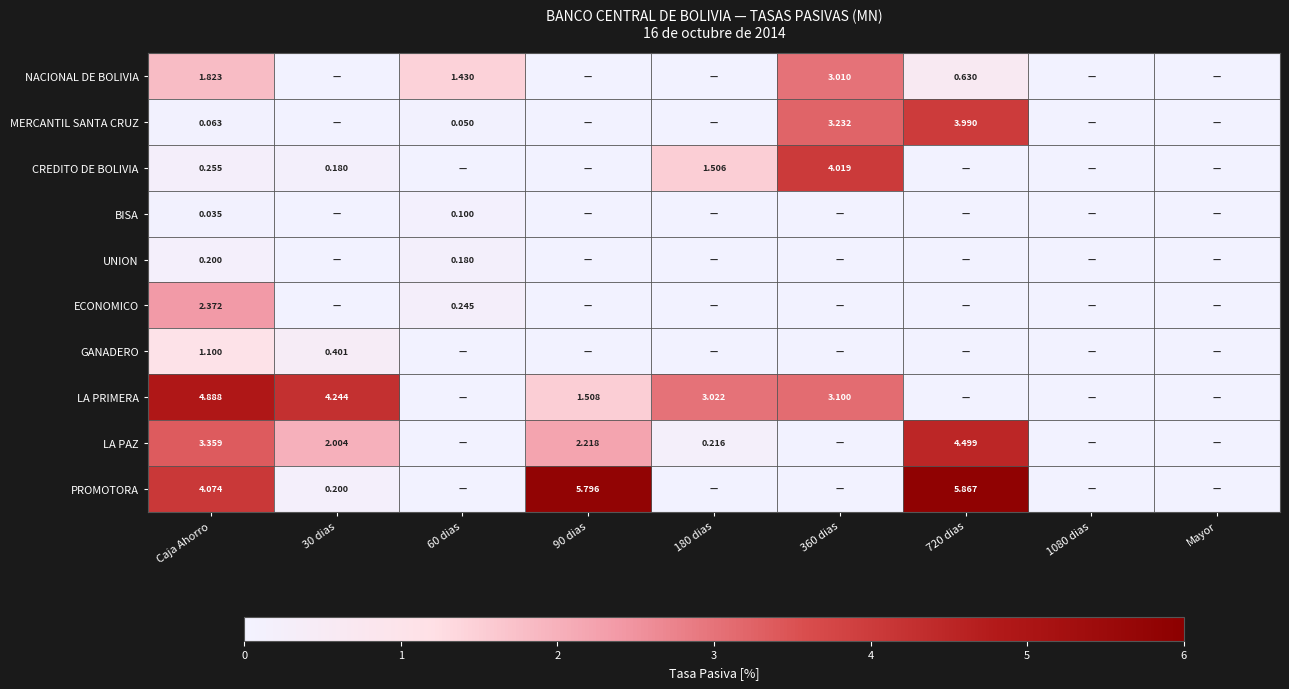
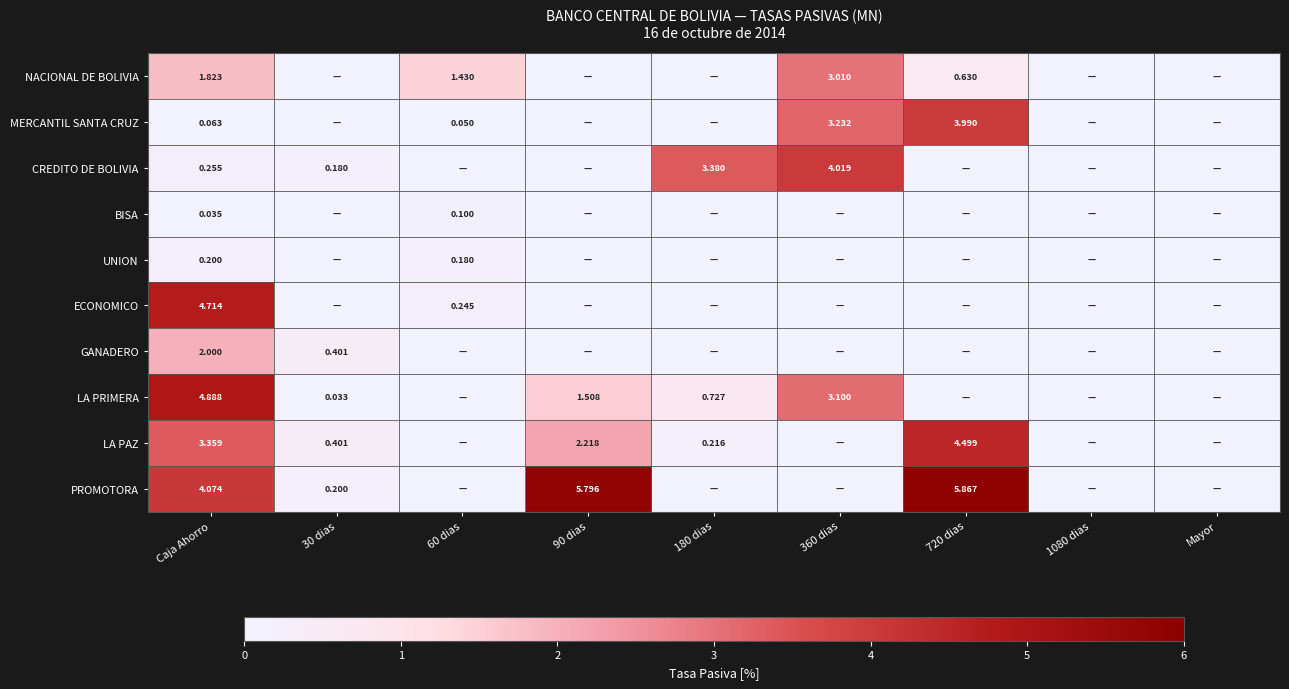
  {
    "NACIONAL DE BOLIVIA": {
      "Caja Ahorro": 1.823,
      "60 dias": 1.430,
      "360 dias": 3.010,
      "720 dias": 0.630
    },
    "MERCANTIL SANTA CRUZ": {
      "Caja Ahorro": 0.063,
      "60 dias": 0.050,
      "360 dias": 3.232,
      "720 dias": 3.990
    },
    "CREDITO DE BOLIVIA": {
      "Caja Ahorro": 0.255,
      "30 dias": 0.180,
-     "180 dias": 1.506,
+     "180 dias": 3.380,
      "360 dias": 4.019
    },
    "BISA": {
      "Caja Ahorro": 0.035,
      "60 dias": 0.100
    },
    "UNION": {
      "Caja Ahorro": 0.200,
      "60 dias": 0.180
    },
    "ECONOMICO": {
-     "Caja Ahorro": 2.372,
+     "Caja Ahorro": 4.714,
      "60 dias": 0.245
    },
    "GANADERO": {
-     "Caja Ahorro": 1.100,
+     "Caja Ahorro": 2.000,
      "30 dias": 0.401
    },
    "LA PRIMERA": {
      "Caja Ahorro": 4.888,
-     "30 dias": 4.244,
+     "30 dias": 0.033,
      "90 dias": 1.508,
-     "180 dias": 3.022,
+     "180 dias": 0.727,
      "360 dias": 3.100
    },
    "LA PAZ": {
      "Caja Ahorro": 3.359,
-     "30 dias": 2.004,
+     "30 dias": 0.401,
      "90 dias": 2.218,
      "180 dias": 0.216,
      "720 dias": 4.499
    },
    "PROMOTORA": {
      "Caja Ahorro": 4.074,
      "30 dias": 0.200,
      "90 dias": 5.796,
      "720 dias": 5.867
    }
  }
